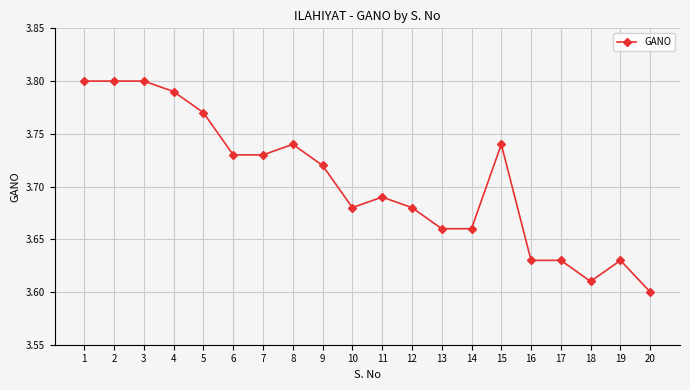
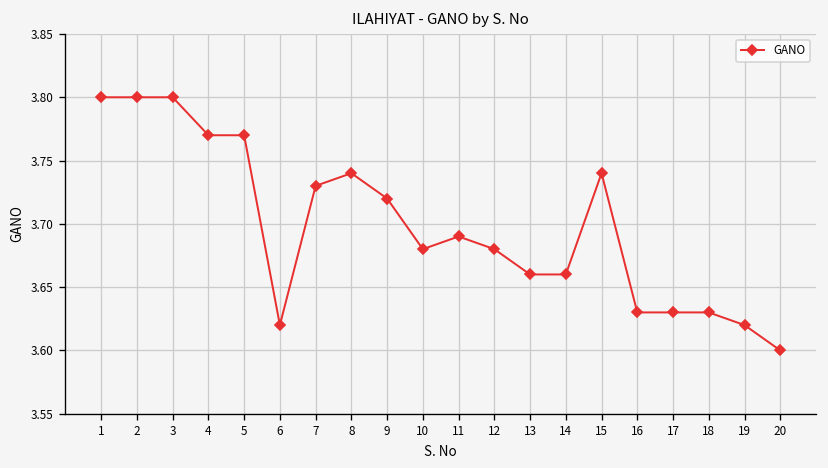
  {
    "1": 3.80,
    "2": 3.80,
    "3": 3.80,
-   "4": 3.79,
+   "4": 3.77,
    "5": 3.77,
-   "6": 3.73,
+   "6": 3.62,
    "7": 3.73,
    "8": 3.74,
    "9": 3.72,
    "10": 3.68,
    "11": 3.69,
    "12": 3.68,
    "13": 3.66,
    "14": 3.66,
    "15": 3.74,
    "16": 3.63,
    "17": 3.63,
-   "18": 3.61,
-   "19": 3.63,
+   "18": 3.63,
+   "19": 3.62,
    "20": 3.60
  }
